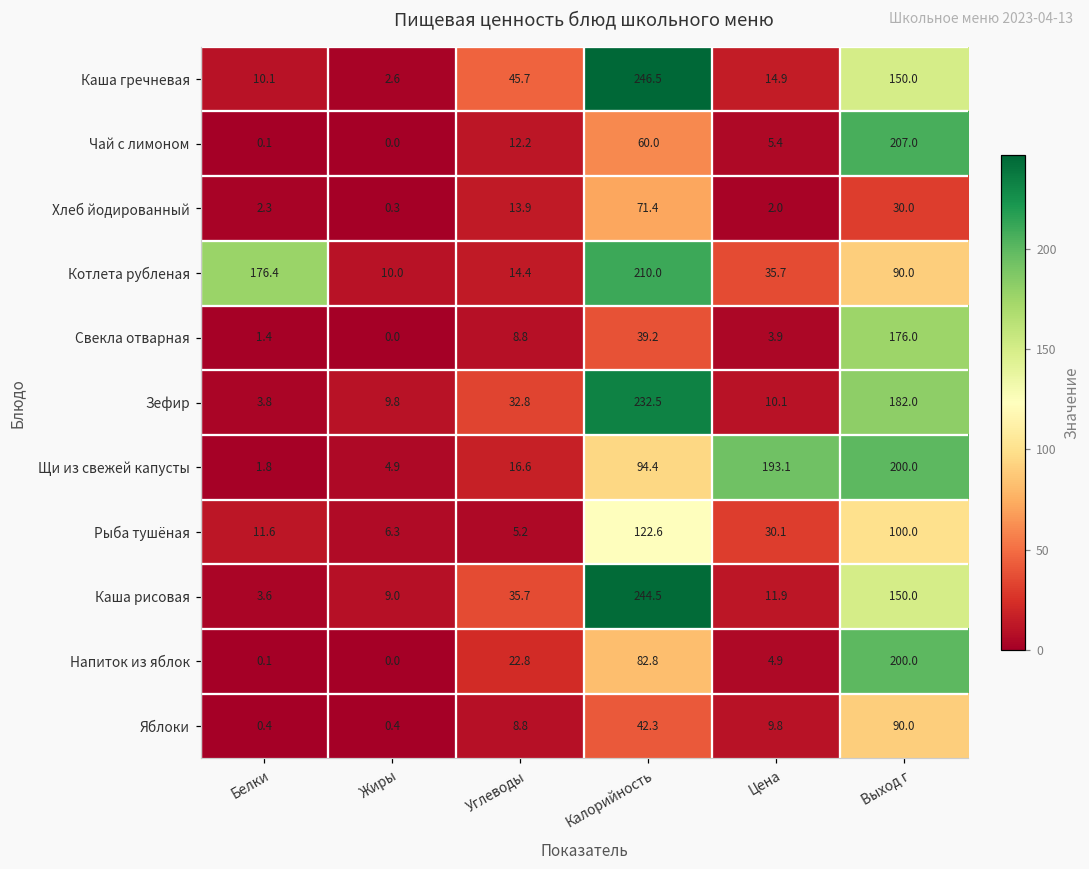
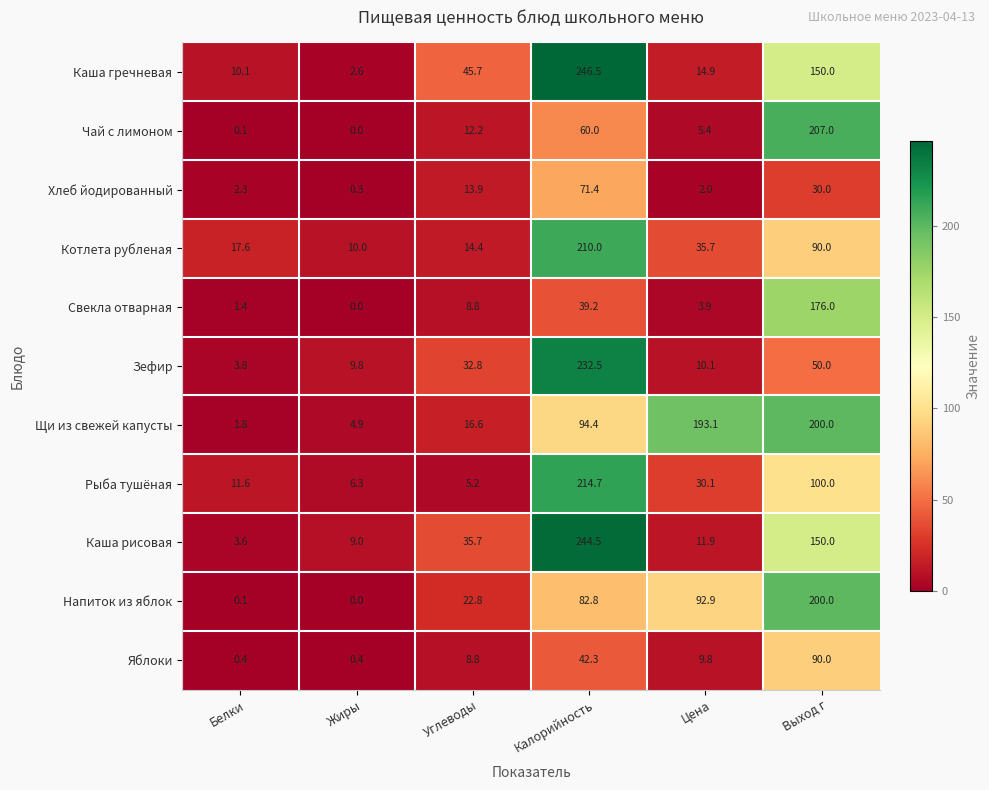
  {
    "Каша гречневая": {
      "Белки": 10.1,
      "Жиры": 2.6,
      "Углеводы": 45.7,
      "Калорийность": 246.5,
      "Цена": 14.9,
      "Выход г": 150.0
    },
    "Чай с лимоном": {
      "Белки": 0.1,
      "Жиры": 0.0,
      "Углеводы": 12.2,
      "Калорийность": 60.0,
      "Цена": 5.4,
      "Выход г": 207.0
    },
    "Хлеб йодированный": {
      "Белки": 2.3,
      "Жиры": 0.3,
      "Углеводы": 13.9,
      "Калорийность": 71.4,
      "Цена": 2.0,
      "Выход г": 30.0
    },
    "Котлета рубленая": {
-     "Белки": 176.4,
+     "Белки": 17.6,
      "Жиры": 10.0,
      "Углеводы": 14.4,
      "Калорийность": 210.0,
      "Цена": 35.7,
      "Выход г": 90.0
    },
    "Свекла отварная": {
      "Белки": 1.4,
      "Жиры": 0.0,
      "Углеводы": 8.8,
      "Калорийность": 39.2,
      "Цена": 3.9,
      "Выход г": 176.0
    },
    "Зефир": {
      "Белки": 3.8,
      "Жиры": 9.8,
      "Углеводы": 32.8,
      "Калорийность": 232.5,
      "Цена": 10.1,
-     "Выход г": 182.0
+     "Выход г": 50.0
    },
    "Щи из свежей капусты": {
      "Белки": 1.8,
      "Жиры": 4.9,
      "Углеводы": 16.6,
      "Калорийность": 94.4,
      "Цена": 193.1,
      "Выход г": 200.0
    },
    "Рыба тушёная": {
      "Белки": 11.6,
      "Жиры": 6.3,
      "Углеводы": 5.2,
-     "Калорийность": 122.6,
+     "Калорийность": 214.7,
      "Цена": 30.1,
      "Выход г": 100.0
    },
    "Каша рисовая": {
      "Белки": 3.6,
      "Жиры": 9.0,
      "Углеводы": 35.7,
      "Калорийность": 244.5,
      "Цена": 11.9,
      "Выход г": 150.0
    },
    "Напиток из яблок": {
      "Белки": 0.1,
      "Жиры": 0.0,
      "Углеводы": 22.8,
      "Калорийность": 82.8,
-     "Цена": 4.9,
+     "Цена": 92.9,
      "Выход г": 200.0
    },
    "Яблоки": {
      "Белки": 0.4,
      "Жиры": 0.4,
      "Углеводы": 8.8,
      "Калорийность": 42.3,
      "Цена": 9.8,
      "Выход г": 90.0
    }
  }
